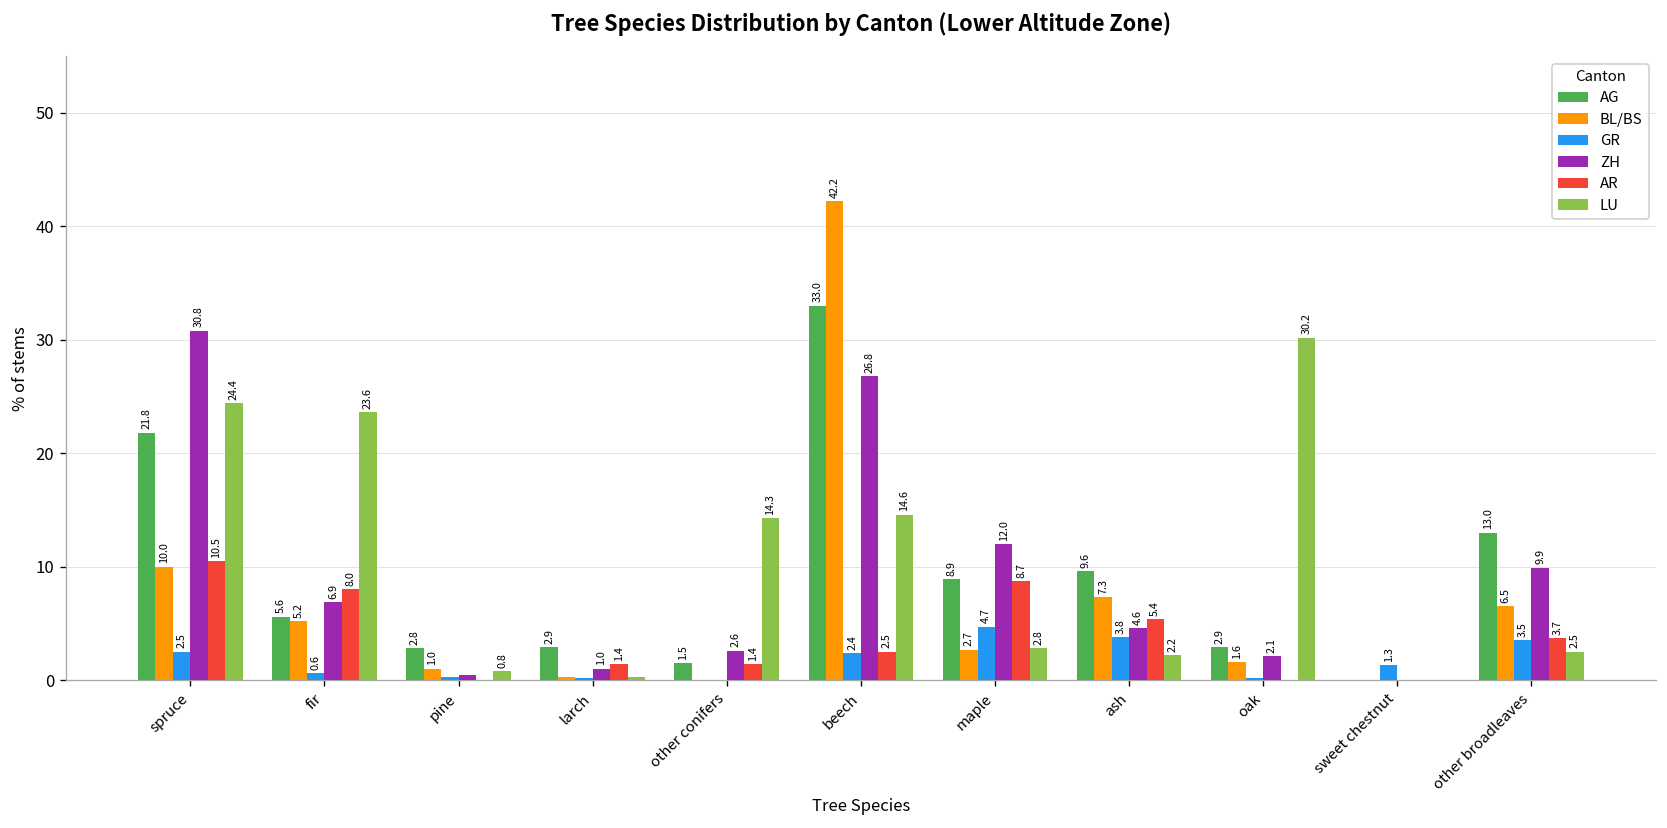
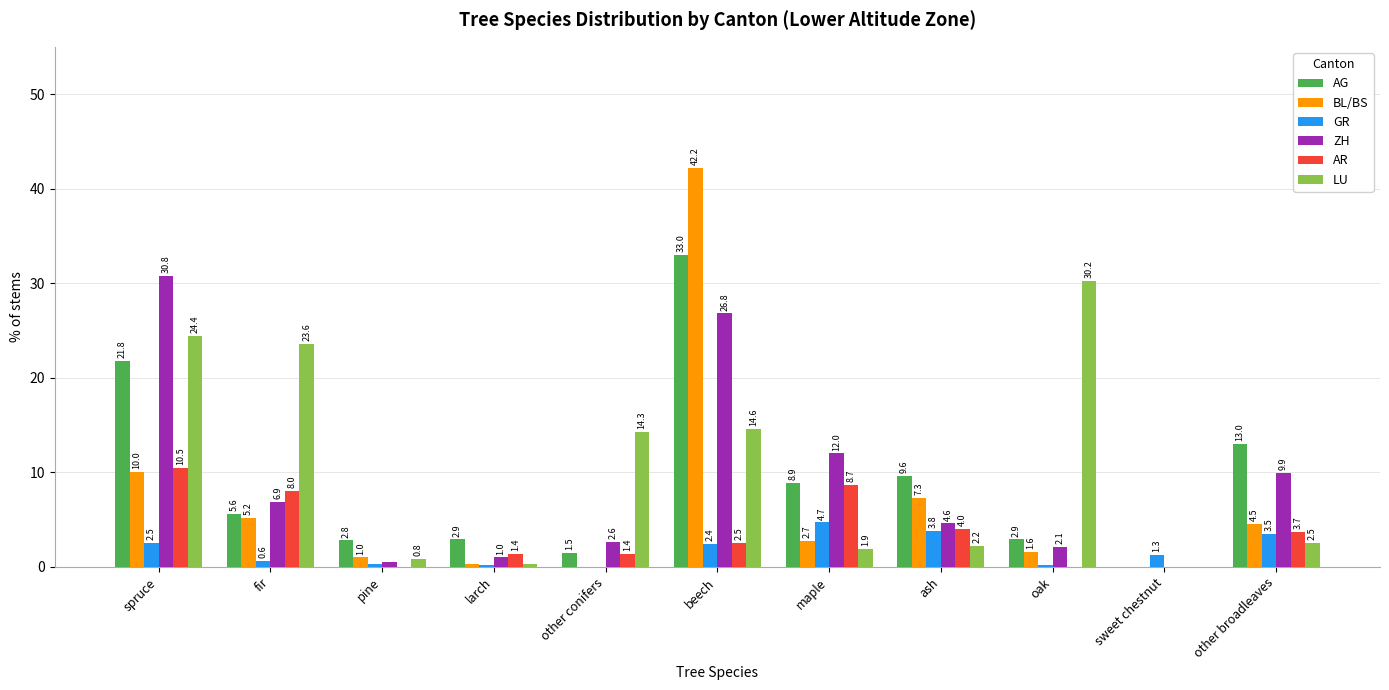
  {
    "AG": {
      "spruce": 21.8,
      "fir": 5.6,
      "pine": 2.8,
      "larch": 2.9,
      "other conifers": 1.5,
      "beech": 33.0,
      "maple": 8.9,
      "ash": 9.6,
      "oak": 2.9,
      "other broadleaves": 13.0
    },
    "BL/BS": {
      "spruce": 10.0,
      "fir": 5.2,
      "pine": 1.0,
      "beech": 42.2,
      "maple": 2.7,
      "ash": 7.3,
      "oak": 1.6,
-     "other broadleaves": 6.5
+     "other broadleaves": 4.5
    },
    "GR": {
      "spruce": 2.5,
      "fir": 0.6,
      "beech": 2.4,
      "maple": 4.7,
      "ash": 3.8,
      "sweet chestnut": 1.3,
      "other broadleaves": 3.5
    },
    "ZH": {
      "spruce": 30.8,
      "fir": 6.9,
      "larch": 1.0,
      "other conifers": 2.6,
      "beech": 26.8,
      "maple": 12.0,
      "ash": 4.6,
      "oak": 2.1,
      "other broadleaves": 9.9
    },
    "AR": {
      "spruce": 10.5,
      "fir": 8.0,
      "larch": 1.4,
      "other conifers": 1.4,
      "beech": 2.5,
      "maple": 8.7,
-     "ash": 5.4,
+     "ash": 4.0,
      "other broadleaves": 3.7
    },
    "LU": {
      "spruce": 24.4,
      "fir": 23.6,
      "pine": 0.8,
      "other conifers": 14.3,
      "beech": 14.6,
-     "maple": 2.8,
+     "maple": 1.9,
      "ash": 2.2,
      "oak": 30.2,
      "other broadleaves": 2.5
    }
  }
